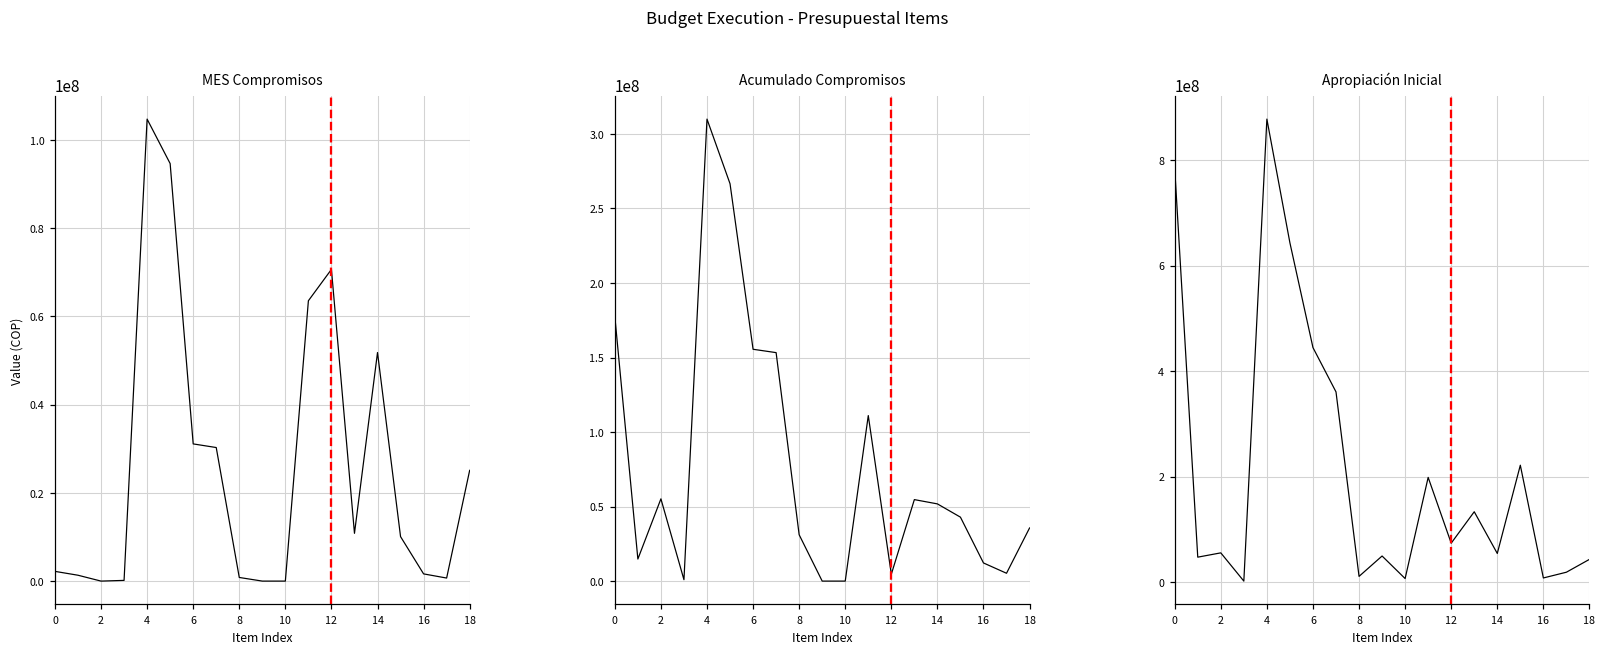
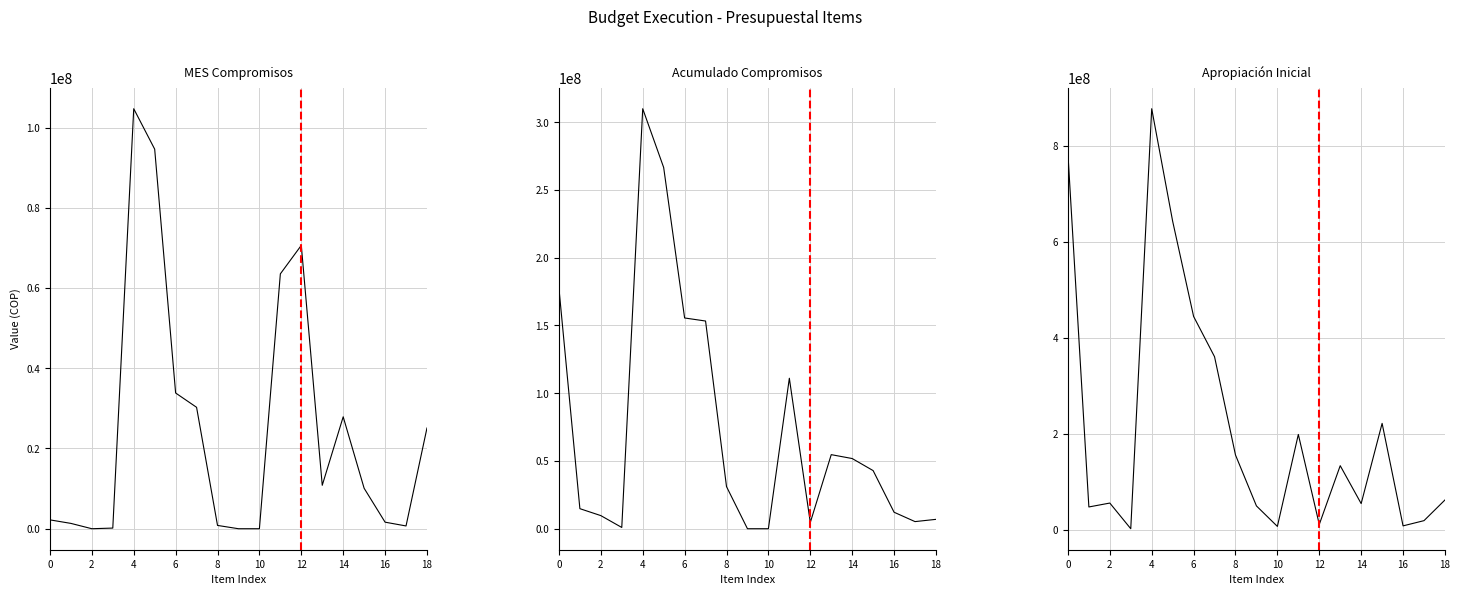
  {
    "MES Compromisos": {
      "0": 2000000,
      "2": 0,
      "4": 105000000,
-     "6": 31000000,
+     "6": 34000000,
      "8": 1000000,
      "10": 0,
      "12": 71000000,
-     "14": 52000000,
+     "14": 28000000,
      "16": 2000000,
      "18": 25000000
    },
    "Acumulado Compromisos": {
      "0": 178000000,
-     "2": 55000000,
+     "2": 10000000,
      "4": 310000000,
      "6": 156000000,
      "8": 31000000,
      "10": 0,
      "12": 5000000,
      "14": 52000000,
      "16": 12000000,
-     "18": 36000000
+     "18": 7000000
    },
    "Apropiación Inicial": {
      "0": 780000000,
      "2": 60000000,
      "4": 880000000,
      "6": 440000000,
-     "8": 10000000,
+     "8": 160000000,
      "10": 10000000,
-     "12": 70000000,
+     "12": 10000000,
      "14": 50000000,
      "16": 10000000,
-     "18": 40000000
+     "18": 60000000
    }
  }
